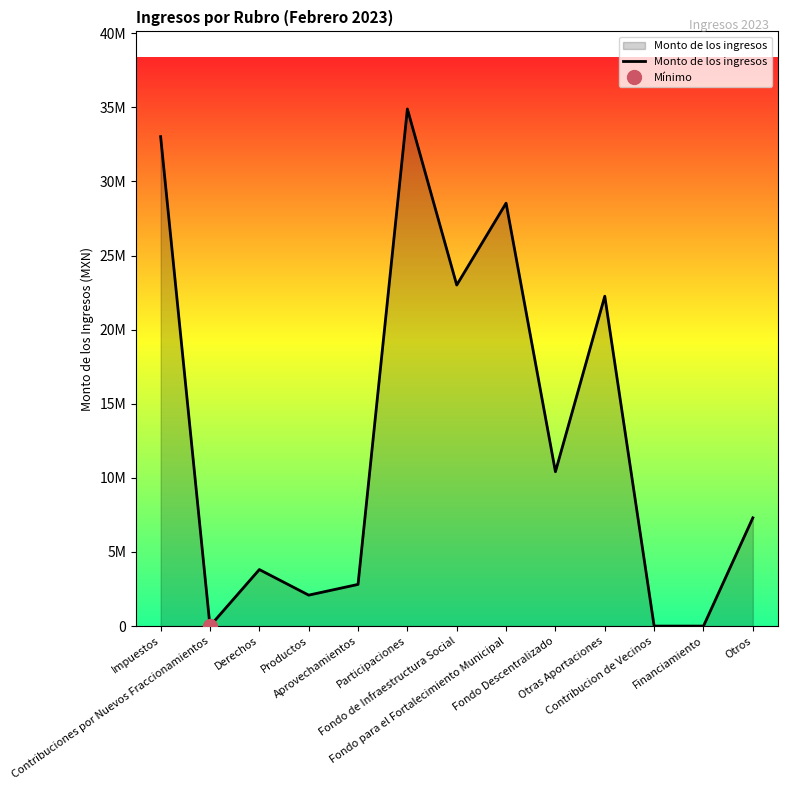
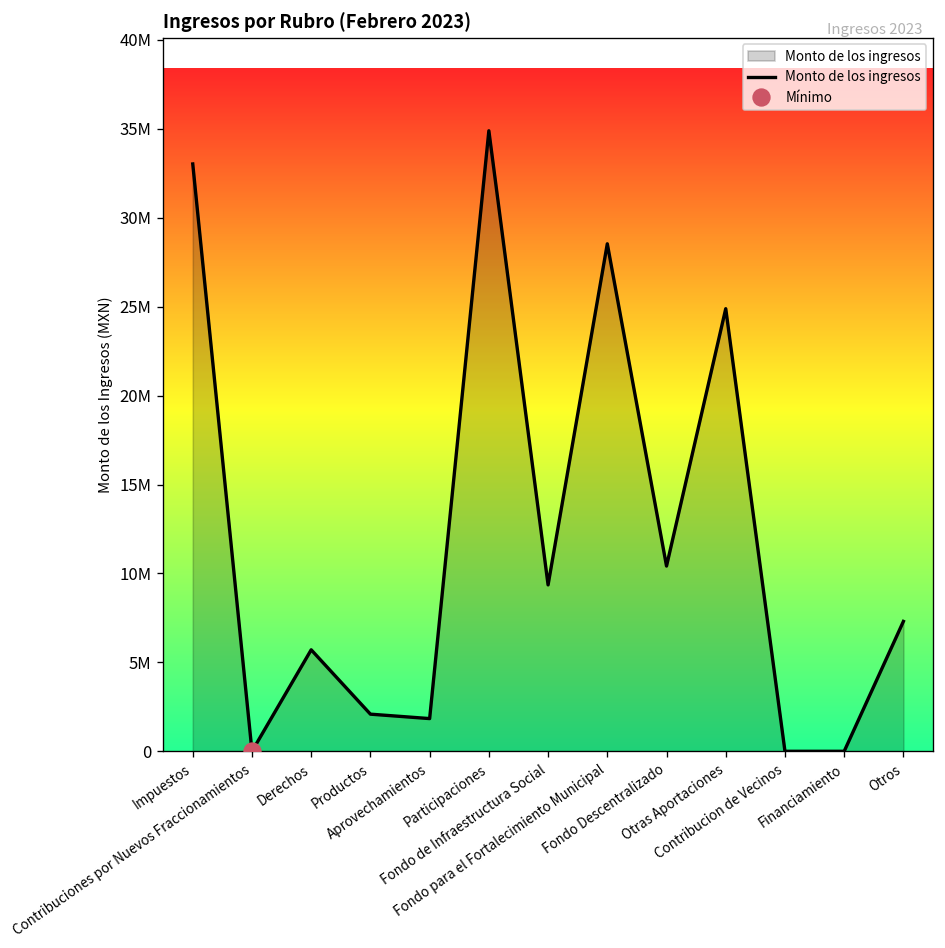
  {
    "Monto de los ingresos": {
      "Impuestos": 33000000,
-     "Derechos": 3800000,
+     "Derechos": 5700000,
      "Productos": 2100000,
-     "Aprovechamientos": 2800000,
+     "Aprovechamientos": 1800000,
      "Participaciones": 34900000,
-     "Fondo de Infraestructura Social": 23000000,
+     "Fondo de Infraestructura Social": 9400000,
      "Fondo para el Fortalecimiento Municipal": 28500000,
      "Fondo Descentralizado": 10400000,
-     "Otras Aportaciones": 22300000,
+     "Otras Aportaciones": 24900000,
      "Contribucion de Vecinos": 0,
      "Financiamiento": 0,
      "Otros": 7300000
    }
  }
